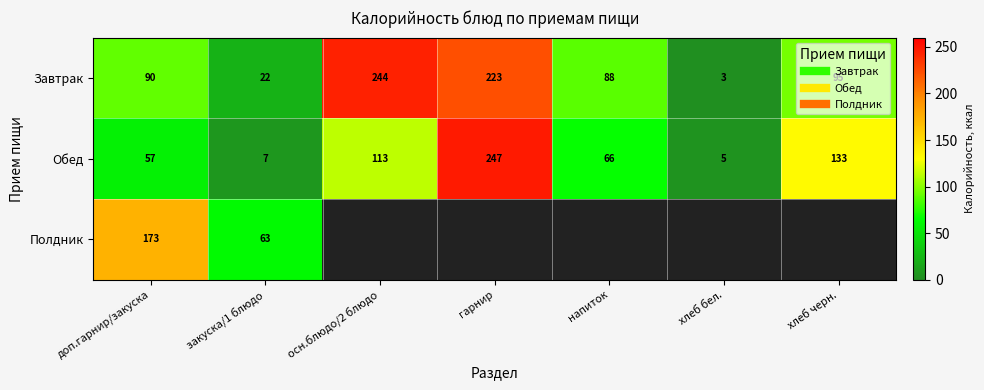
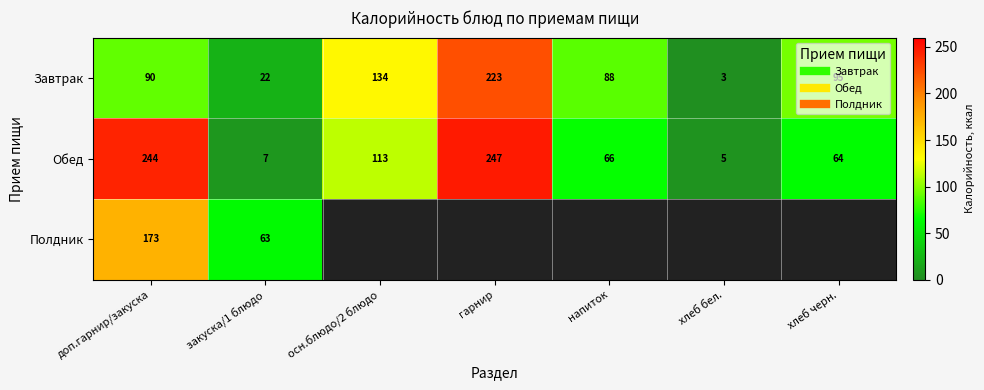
  {
    "Завтрак": {
      "доп.гарнир/закуска": 90,
      "закуска/1 блюдо": 22,
-     "осн.блюдо/2 блюдо": 244,
+     "осн.блюдо/2 блюдо": 134,
      "гарнир": 223,
      "напиток": 88,
      "хлеб бел.": 3
    },
    "Обед": {
-     "доп.гарнир/закуска": 57,
+     "доп.гарнир/закуска": 244,
      "закуска/1 блюдо": 7,
      "осн.блюдо/2 блюдо": 113,
      "гарнир": 247,
      "напиток": 66,
      "хлеб бел.": 5,
-     "хлеб черн.": 133
+     "хлеб черн.": 64
    },
    "Полдник": {
      "доп.гарнир/закуска": 173,
      "закуска/1 блюдо": 63
    }
  }
